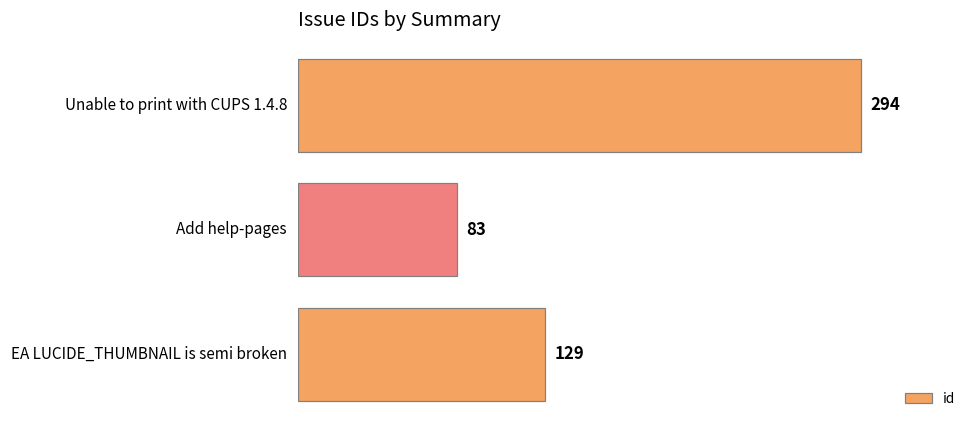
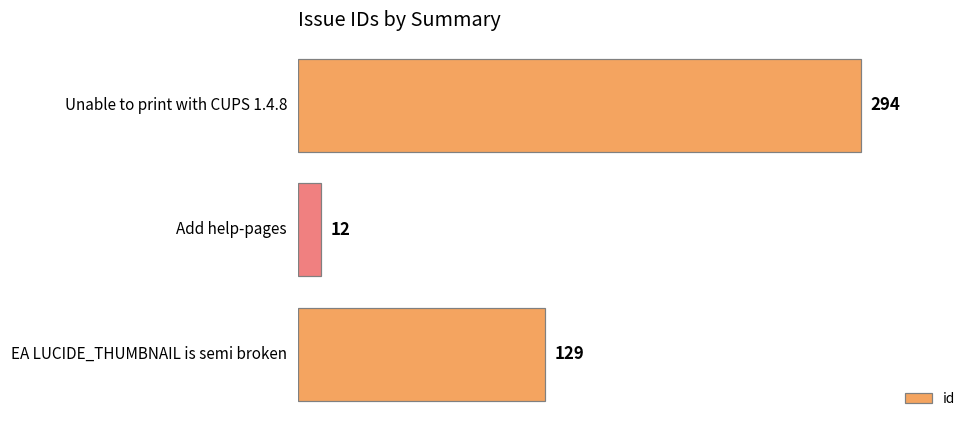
  {
    "Unable to print with CUPS 1.4.8": 294,
-   "Add help-pages": 83,
+   "Add help-pages": 12,
    "EA LUCIDE_THUMBNAIL is semi broken": 129
  }
